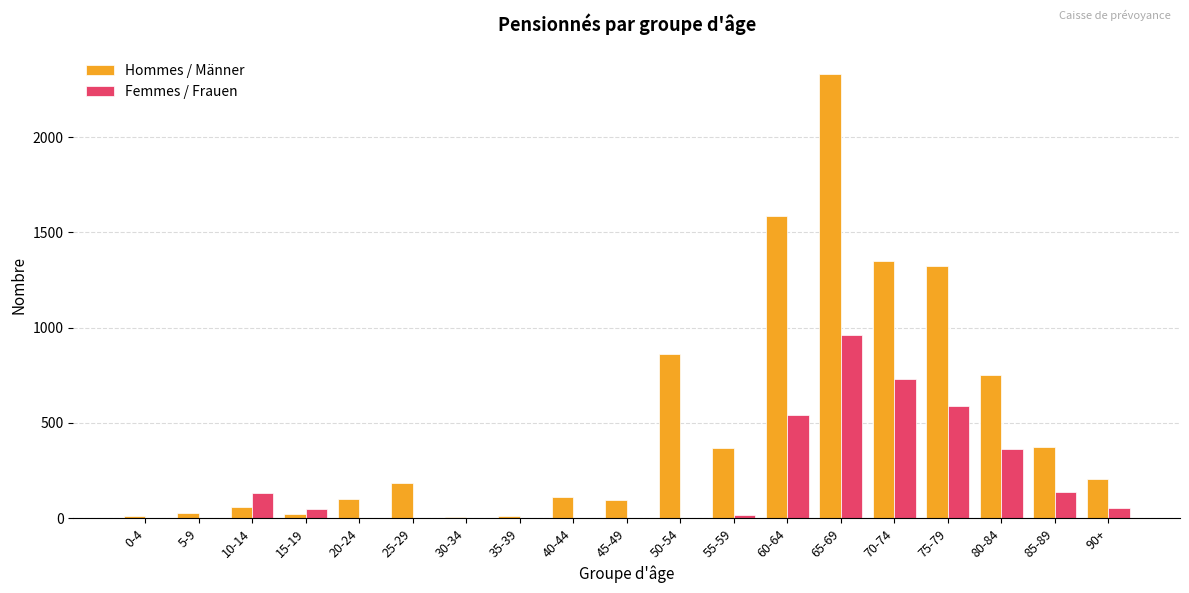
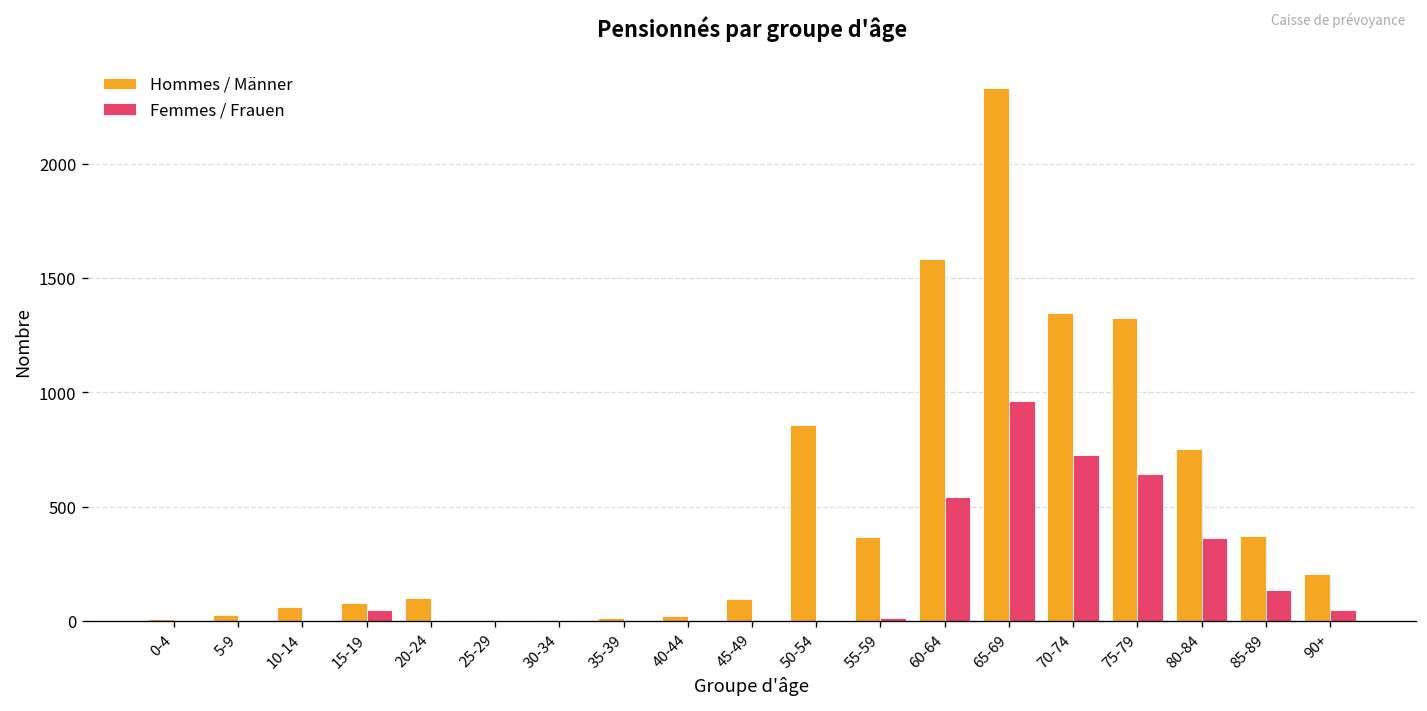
  {
    "Hommes / Männer": {
      "5-9": 30,
      "10-14": 60,
-     "15-19": 20,
+     "15-19": 80,
      "20-24": 100,
-     "25-29": 180,
-     "40-44": 110,
+     "25-29": 0,
+     "40-44": 20,
      "45-49": 100,
      "50-54": 860,
      "55-59": 370,
      "60-64": 1590,
      "65-69": 2330,
      "70-74": 1350,
      "75-79": 1330,
      "80-84": 750,
      "85-89": 370,
      "90+": 210
    },
    "Femmes / Frauen": {
      "0-4": 0,
      "5-9": 0,
-     "10-14": 130,
+     "10-14": 0,
      "15-19": 50,
      "20-24": 0,
      "25-29": 0,
      "30-34": 0,
      "35-39": 0,
      "40-44": 0,
      "45-49": 0,
      "50-54": 0,
      "55-59": 20,
      "60-64": 540,
      "65-69": 960,
      "70-74": 730,
-     "75-79": 590,
+     "75-79": 640,
      "80-84": 370,
      "85-89": 140,
      "90+": 50
    }
  }
